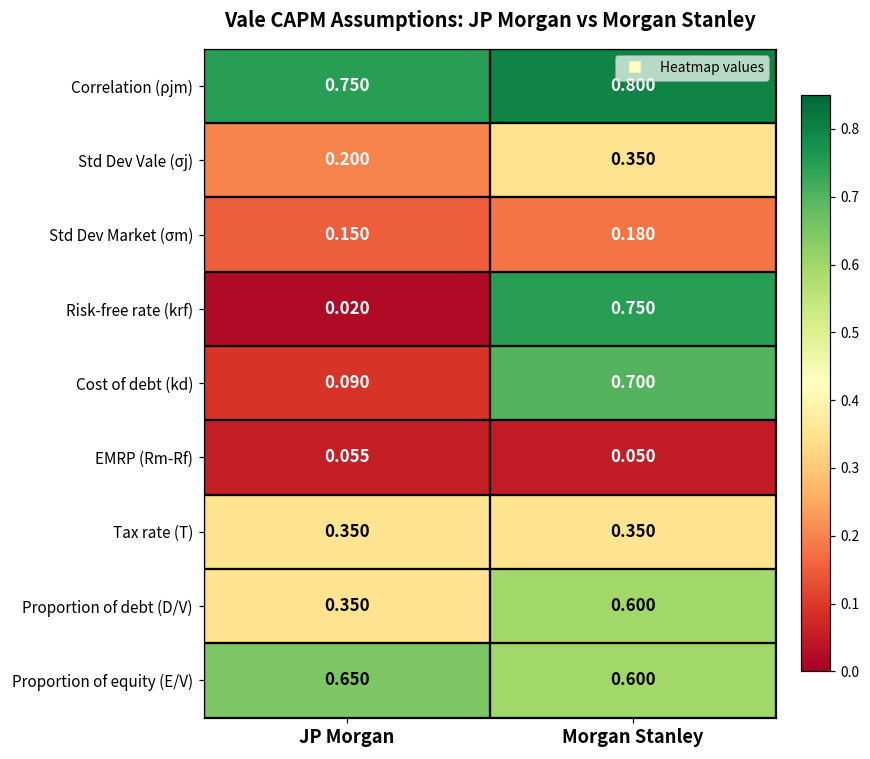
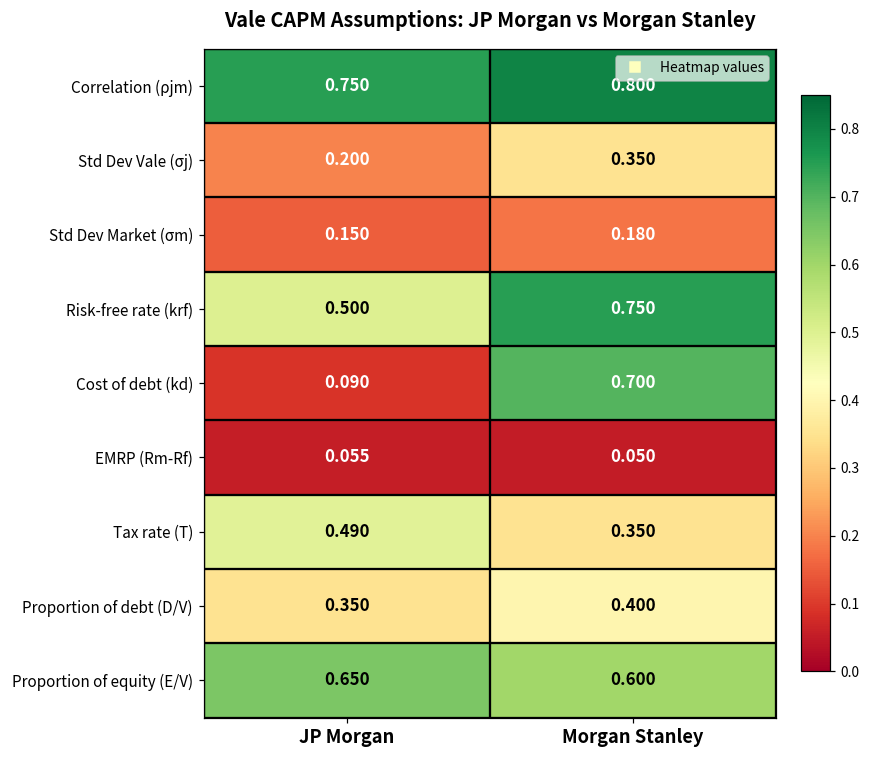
  {
    "Correlation (ρjm)": {
      "JP Morgan": 0.750
    },
    "Std Dev Vale (σj)": {
      "JP Morgan": 0.200,
      "Morgan Stanley": 0.350
    },
    "Std Dev Market (σm)": {
      "JP Morgan": 0.150,
      "Morgan Stanley": 0.180
    },
    "Risk-free rate (krf)": {
-     "JP Morgan": 0.020,
+     "JP Morgan": 0.500,
      "Morgan Stanley": 0.750
    },
    "Cost of debt (kd)": {
      "JP Morgan": 0.090,
      "Morgan Stanley": 0.700
    },
    "EMRP (Rm-Rf)": {
      "JP Morgan": 0.055,
      "Morgan Stanley": 0.050
    },
    "Tax rate (T)": {
-     "JP Morgan": 0.350,
+     "JP Morgan": 0.490,
      "Morgan Stanley": 0.350
    },
    "Proportion of debt (D/V)": {
      "JP Morgan": 0.350,
-     "Morgan Stanley": 0.600
+     "Morgan Stanley": 0.400
    },
    "Proportion of equity (E/V)": {
      "JP Morgan": 0.650,
      "Morgan Stanley": 0.600
    }
  }
